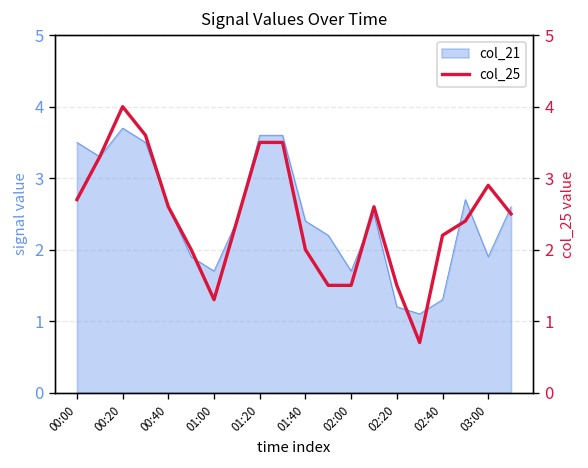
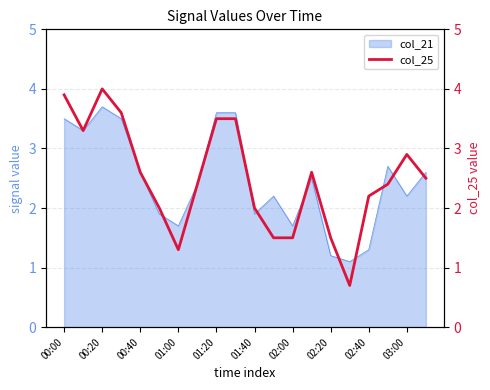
  {
    "col_21": {
      "00:00": 3.5,
      "00:20": 3.7,
      "00:40": 2.6,
      "01:00": 1.7,
      "01:20": 3.6,
-     "01:40": 2.4,
+     "01:40": 1.9,
      "02:00": 1.7,
      "02:20": 1.2,
      "02:40": 1.3,
-     "03:00": 1.9
+     "03:00": 2.2
    },
    "col_25": {
-     "00:00": 2.7,
+     "00:00": 3.9,
      "00:20": 4.0,
      "00:40": 2.6,
      "01:00": 1.3,
      "01:20": 3.5,
      "01:40": 2.0,
      "02:00": 1.5,
      "02:20": 1.5,
      "02:40": 2.2,
      "03:00": 2.9
    }
  }
